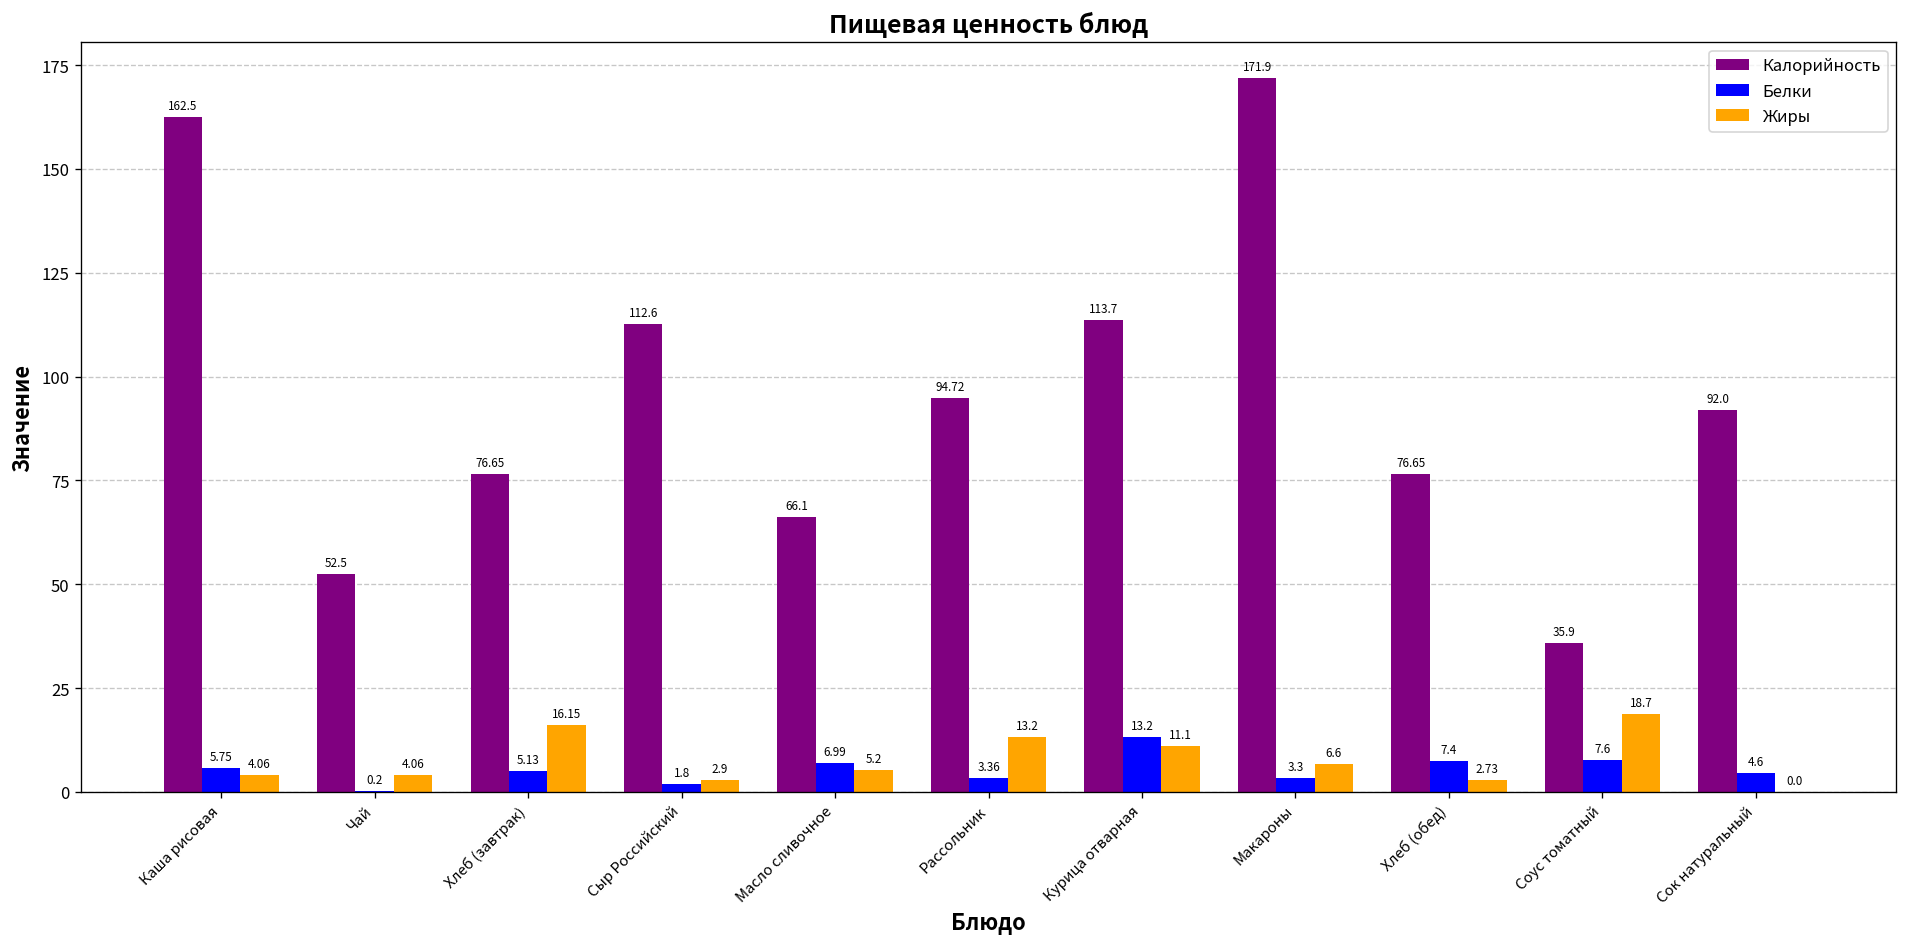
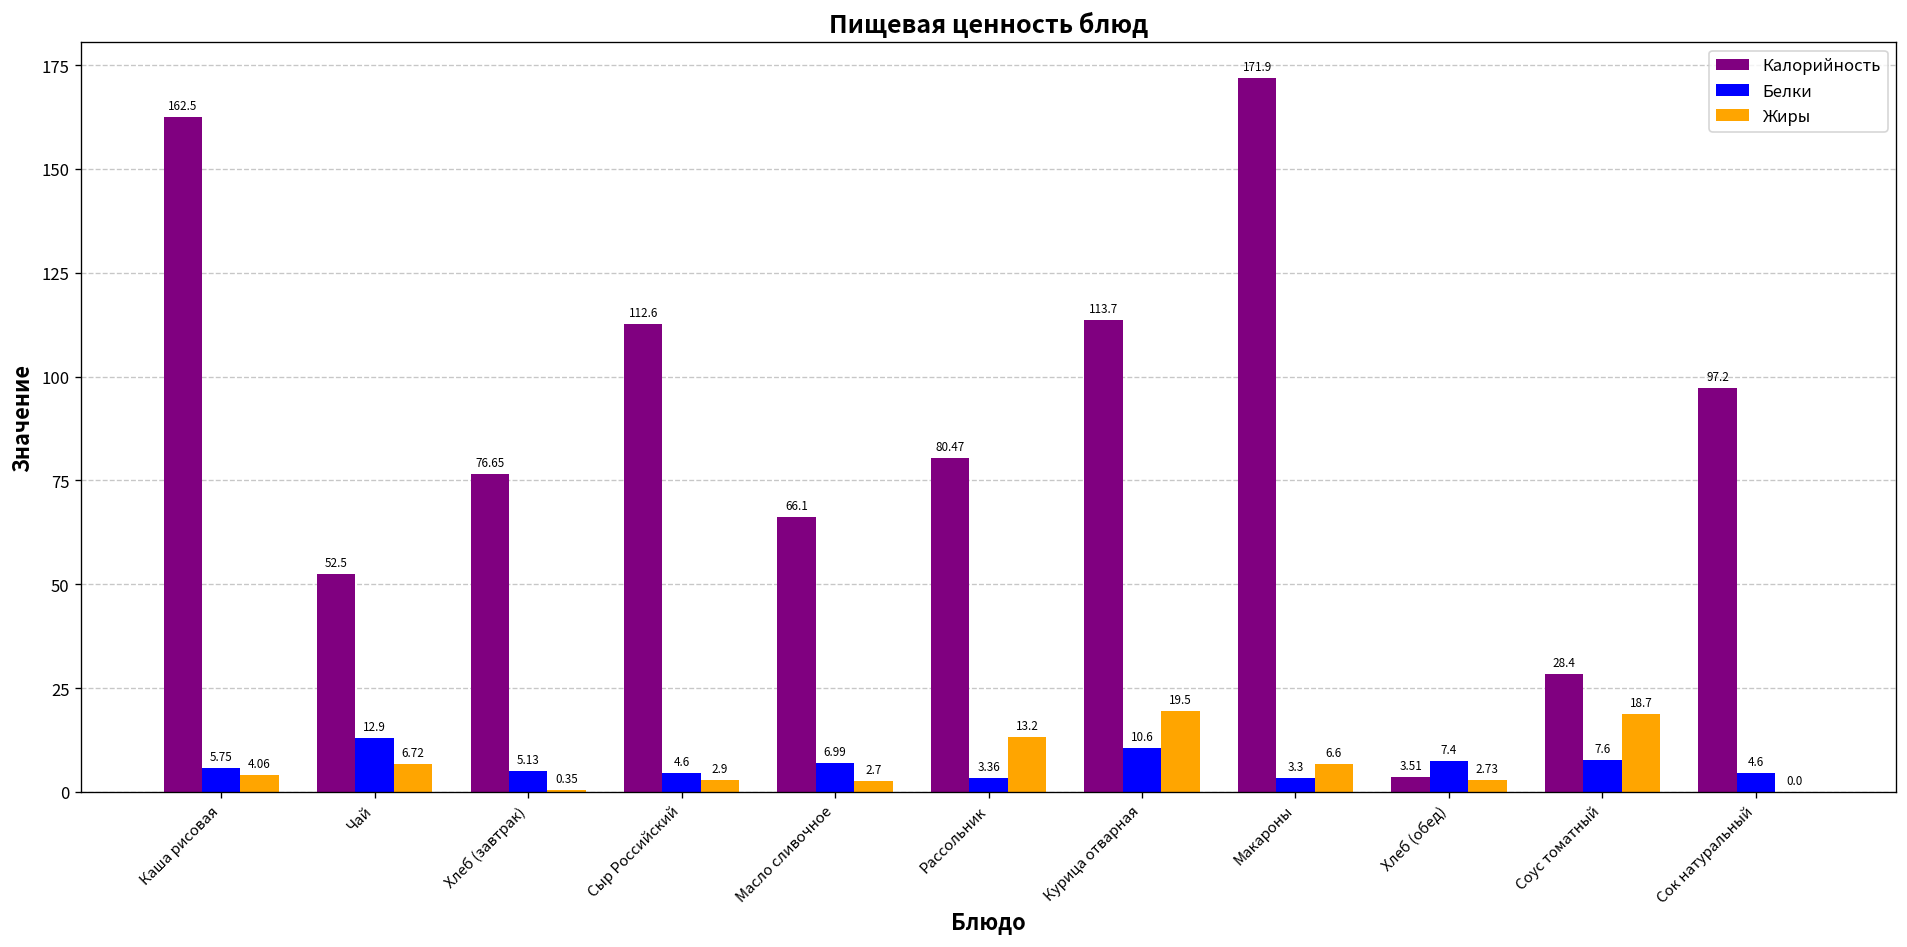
  {
    "Калорийность": {
      "Каша рисовая": 162.5,
      "Чай": 52.5,
      "Хлеб (завтрак)": 76.65,
      "Сыр Российский": 112.6,
      "Масло сливочное": 66.1,
-     "Рассольник": 94.72,
+     "Рассольник": 80.47,
      "Курица отварная": 113.7,
      "Макароны": 171.9,
-     "Хлеб (обед)": 76.65,
-     "Соус томатный": 35.9,
-     "Сок натуральный": 92.0
+     "Хлеб (обед)": 3.51,
+     "Соус томатный": 28.4,
+     "Сок натуральный": 97.2
    },
    "Белки": {
      "Каша рисовая": 5.75,
-     "Чай": 0.2,
+     "Чай": 12.9,
      "Хлеб (завтрак)": 5.13,
-     "Сыр Российский": 1.8,
+     "Сыр Российский": 4.6,
      "Масло сливочное": 6.99,
      "Рассольник": 3.36,
-     "Курица отварная": 13.2,
+     "Курица отварная": 10.6,
      "Макароны": 3.3,
      "Хлеб (обед)": 7.4,
      "Соус томатный": 7.6,
      "Сок натуральный": 4.6
    },
    "Жиры": {
      "Каша рисовая": 4.06,
-     "Чай": 4.06,
-     "Хлеб (завтрак)": 16.15,
+     "Чай": 6.72,
+     "Хлеб (завтрак)": 0.35,
      "Сыр Российский": 2.9,
-     "Масло сливочное": 5.2,
+     "Масло сливочное": 2.7,
      "Рассольник": 13.2,
-     "Курица отварная": 11.1,
+     "Курица отварная": 19.5,
      "Макароны": 6.6,
      "Хлеб (обед)": 2.73,
      "Соус томатный": 18.7,
      "Сок натуральный": 0.0
    }
  }
